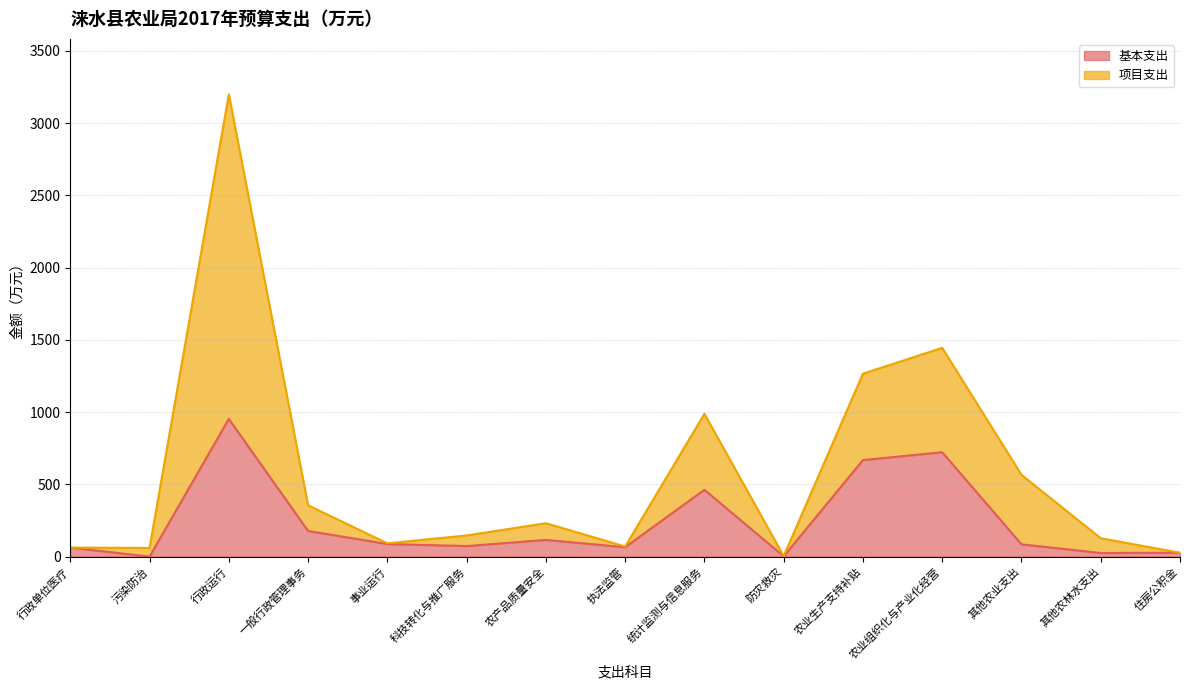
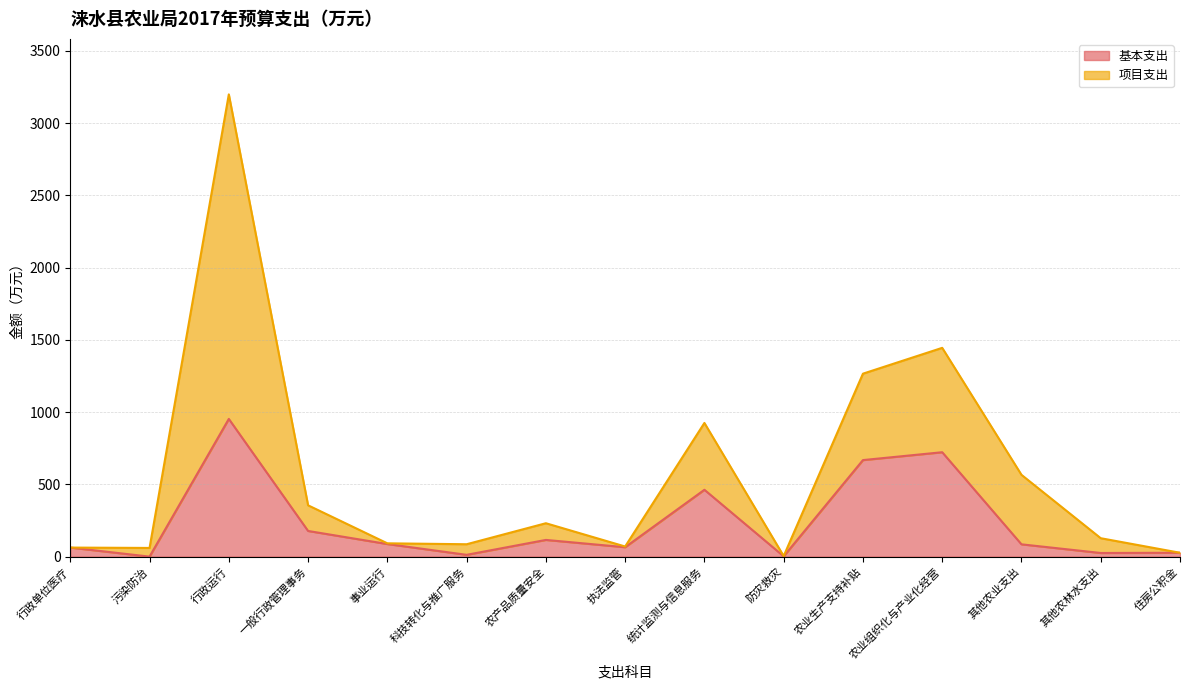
  {
    "基本支出": {
      "污染防治": 0,
      "行政运行": 950,
      "一般行政管理事务": 180,
-     "科技转化与推广服务": 70,
+     "科技转化与推广服务": 10,
      "农产品质量安全": 120,
      "统计监测与信息服务": 460,
      "农业生产支持补贴": 670,
      "农业组织化与产业化经营": 720,
      "其他农业支出": 90,
      "其他农林水支出": 30
    },
    "项目支出": {
      "污染防治": 60,
      "行政运行": 2250,
      "一般行政管理事务": 180,
      "科技转化与推广服务": 70,
      "农产品质量安全": 120,
-     "统计监测与信息服务": 530,
+     "统计监测与信息服务": 460,
      "农业生产支持补贴": 600,
      "农业组织化与产业化经营": 720,
      "其他农业支出": 480,
      "其他农林水支出": 100
    }
  }
